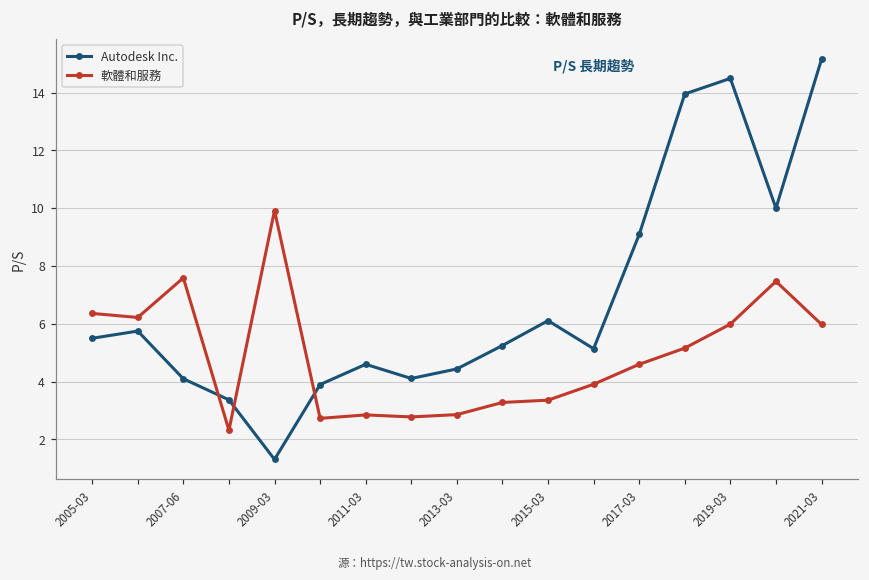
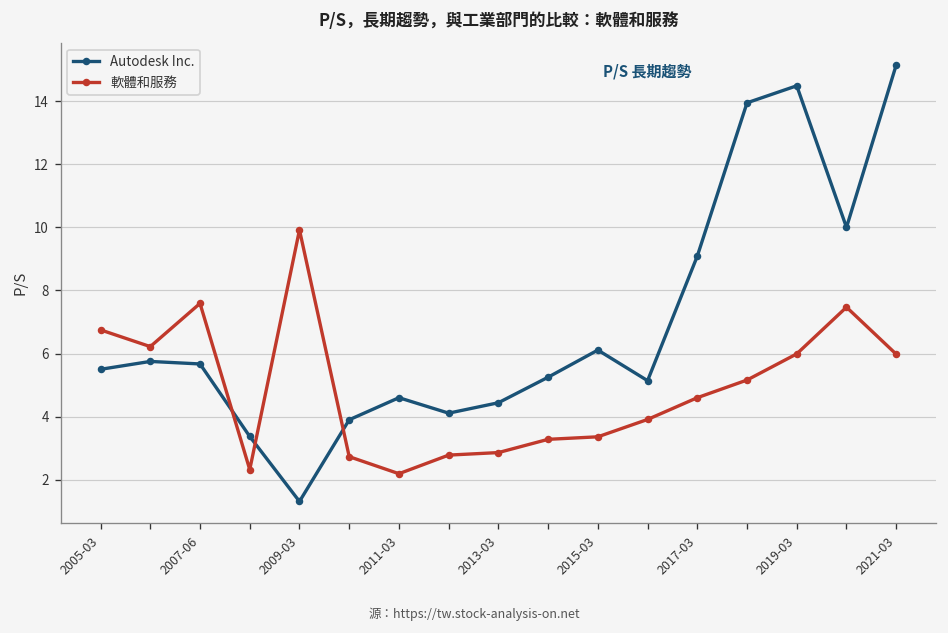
  {
    "Autodesk Inc.": {
      "2005-03": 5.5,
-     "2007-06": 4.1,
+     "2007-06": 5.7,
      "2009-03": 1.3,
      "2011-03": 4.6,
      "2013-03": 4.4,
      "2015-03": 6.1,
      "2017-03": 9.1,
      "2019-03": 14.5,
      "2021-03": 15.2
    },
    "軟體和服務": {
-     "2005-03": 6.4,
+     "2005-03": 6.8,
      "2007-06": 7.6,
      "2009-03": 9.9,
-     "2011-03": 2.9,
+     "2011-03": 2.2,
      "2013-03": 2.9,
      "2015-03": 3.4,
      "2017-03": 4.6,
      "2019-03": 6.0,
      "2021-03": 6.0
    }
  }
